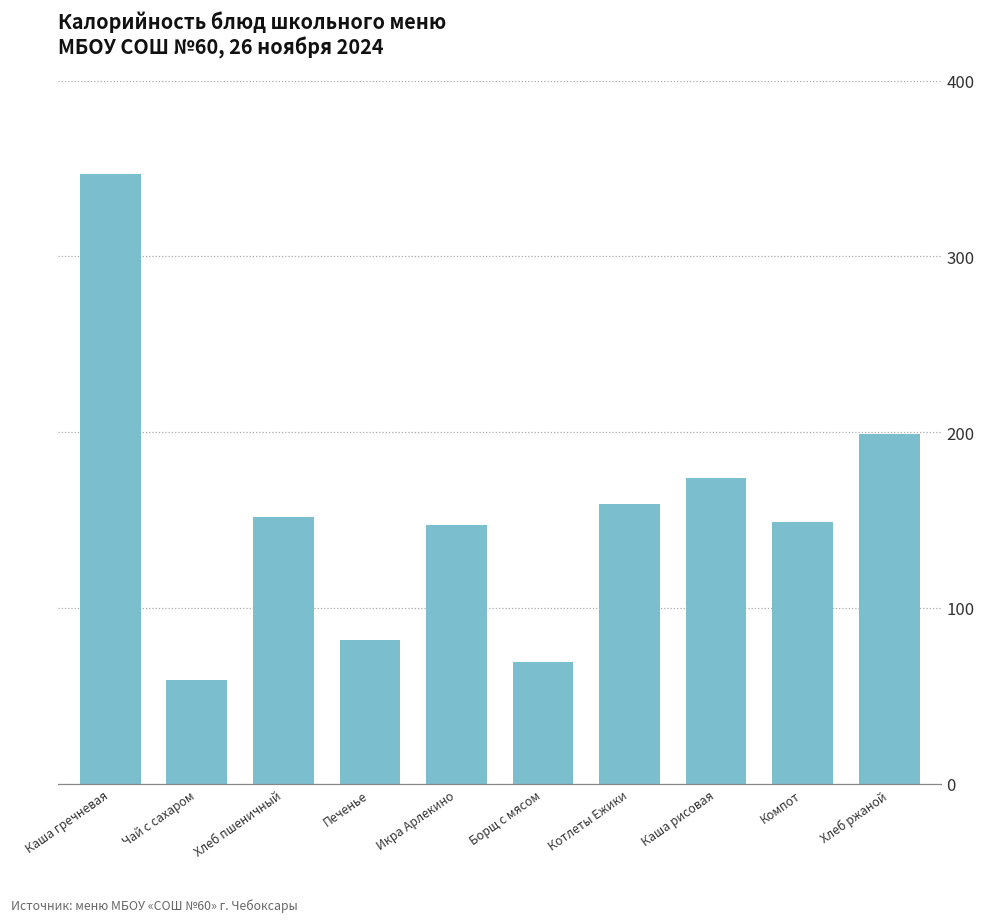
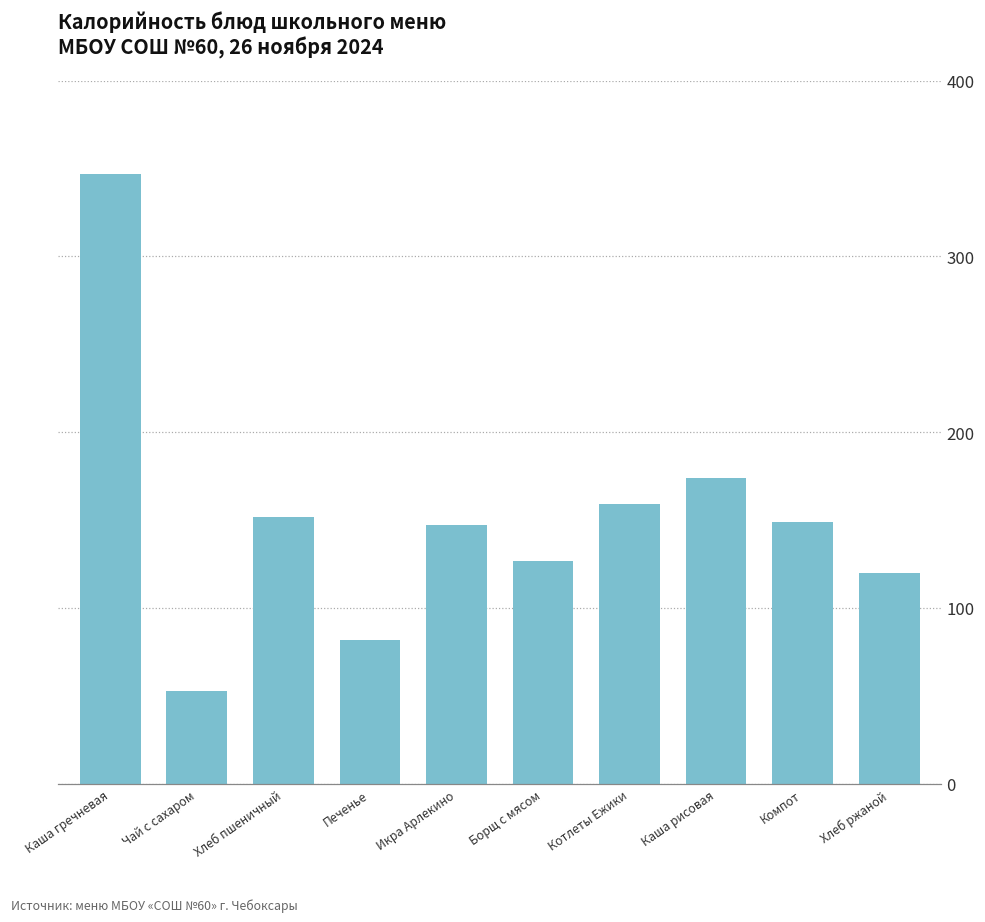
  {
    "Каша гречневая": 347,
-   "Чай с сахаром": 59,
+   "Чай с сахаром": 53,
    "Хлеб пшеничный": 152,
    "Печенье": 82,
    "Икра Арлекино": 147,
-   "Борщ с мясом": 69,
+   "Борщ с мясом": 127,
    "Котлеты Ежики": 159,
    "Каша рисовая": 174,
    "Компот": 149,
-   "Хлеб ржаной": 199
+   "Хлеб ржаной": 120
  }
